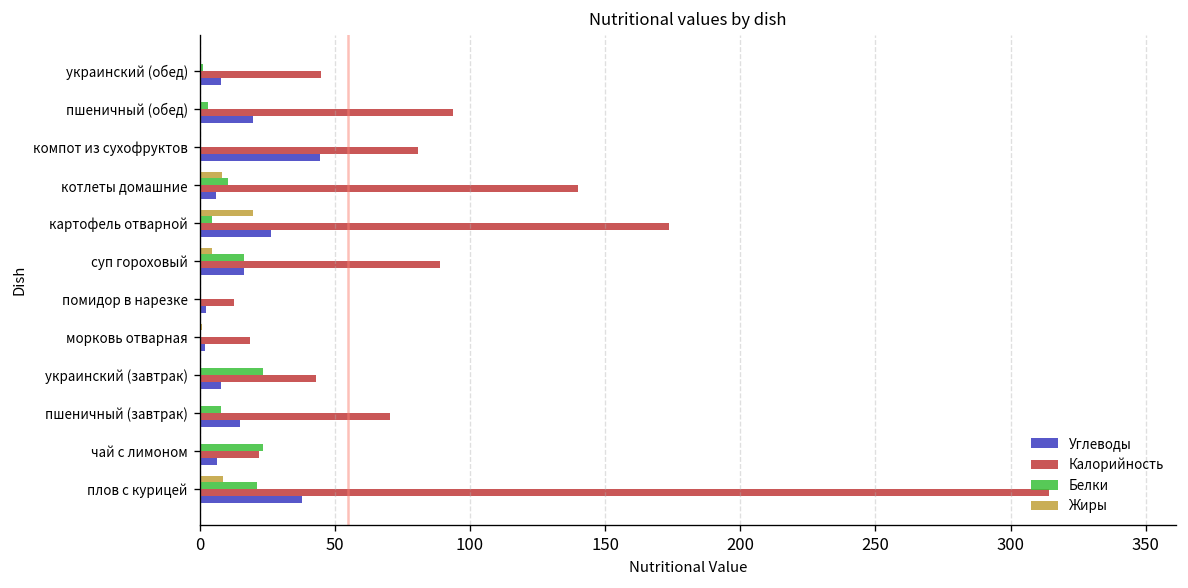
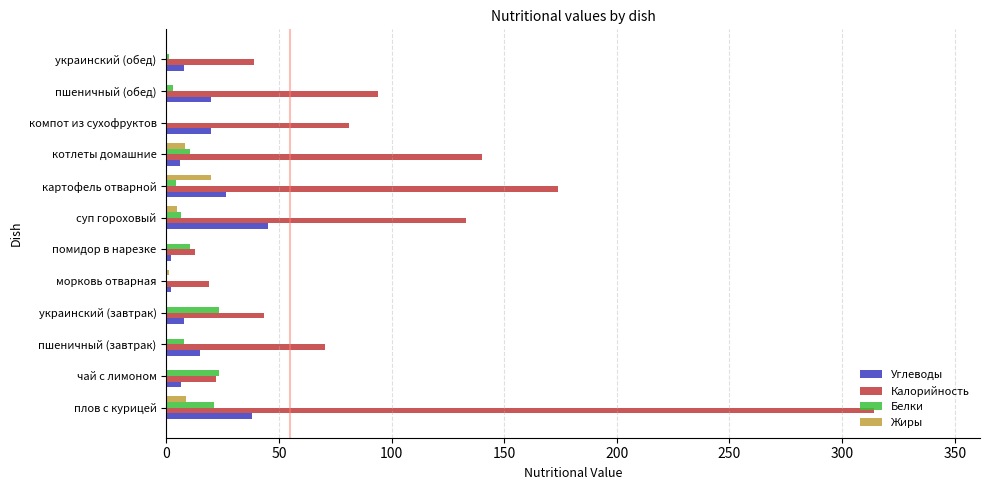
  {
    "Углеводы": {
      "украинский (обед)": 8,
      "пшеничный (обед)": 20,
-     "компот из сухофруктов": 45,
+     "компот из сухофруктов": 20,
      "котлеты домашние": 6,
      "картофель отварной": 27,
-     "суп гороховый": 16,
+     "суп гороховый": 45,
      "помидор в нарезке": 2,
      "морковь отварная": 2,
      "украинский (завтрак)": 8,
      "пшеничный (завтрак)": 15,
      "чай с лимоном": 7,
      "плов с курицей": 38
    },
    "Калорийность": {
-     "украинский (обед)": 45,
+     "украинский (обед)": 39,
      "пшеничный (обед)": 94,
      "компот из сухофруктов": 81,
      "котлеты домашние": 140,
      "картофель отварной": 174,
-     "суп гороховый": 89,
+     "суп гороховый": 133,
      "помидор в нарезке": 13,
      "морковь отварная": 19,
      "украинский (завтрак)": 43,
      "пшеничный (завтрак)": 70,
      "чай с лимоном": 22,
      "плов с курицей": 314
    },
    "Белки": {
      "украинский (обед)": 1,
      "пшеничный (обед)": 3,
      "котлеты домашние": 10,
      "картофель отварной": 5,
-     "суп гороховый": 17,
-     "помидор в нарезке": 1,
+     "суп гороховый": 7,
+     "помидор в нарезке": 10,
      "украинский (завтрак)": 24,
      "пшеничный (завтрак)": 8,
      "чай с лимоном": 23,
      "плов с курицей": 21
    },
    "Жиры": {
      "компот из сухофруктов": 0,
      "котлеты домашние": 8,
      "картофель отварной": 20,
      "суп гороховый": 5,
      "плов с курицей": 9
    }
  }
